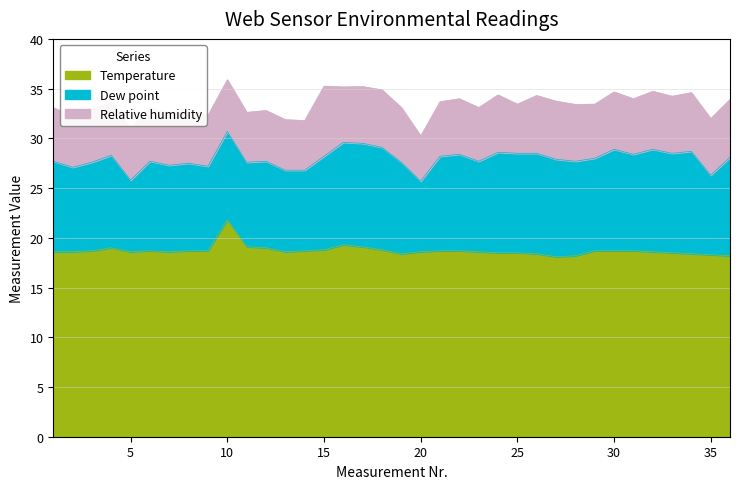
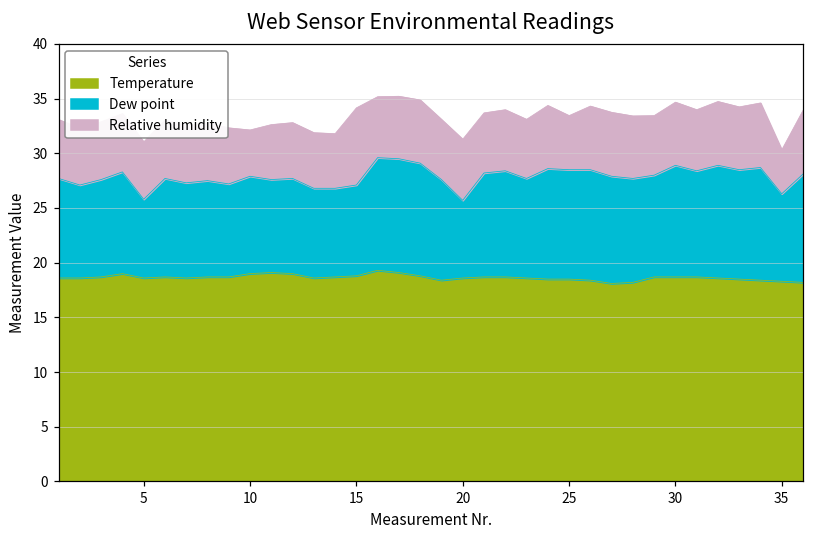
  {
    "Temperature": {
      "5": 19,
-     "10": 22,
+     "10": 19,
      "15": 19,
      "20": 19,
      "25": 19,
      "30": 19,
      "35": 18
    },
    "Dew point": {
      "5": 26,
-     "15": 9,
+     "15": 8,
      "20": 26,
      "25": 29,
      "30": 29,
      "35": 26
    },
    "Relative humidity": {
      "5": 5,
-     "10": 5,
+     "10": 4,
      "15": 7,
-     "20": 5,
+     "20": 6,
      "25": 5,
      "30": 6,
-     "35": 6
+     "35": 4
    }
  }
